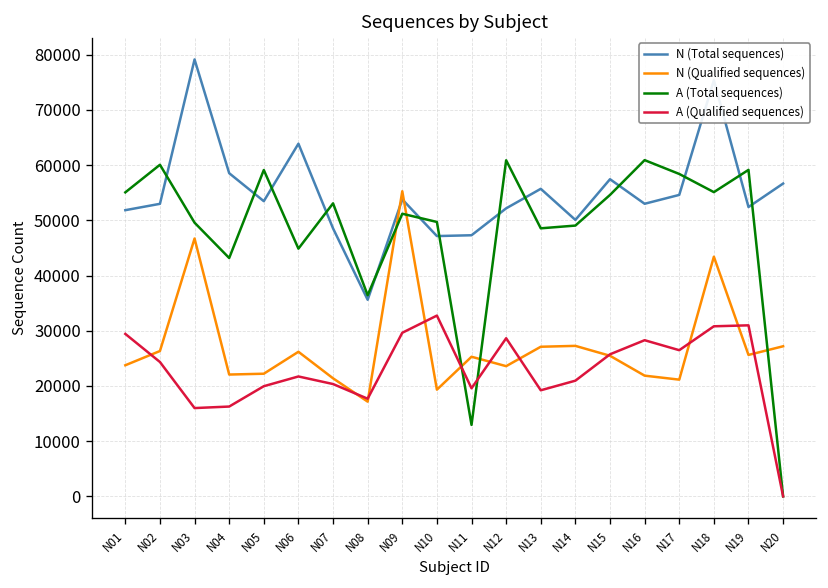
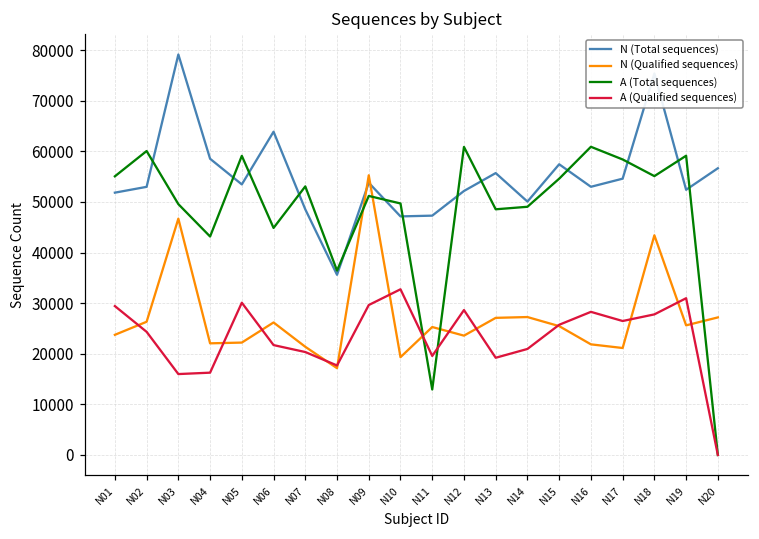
  {
    "N (Total sequences)": {
      "N01": 52000,
      "N02": 53000,
      "N03": 79000,
      "N04": 59000,
      "N05": 53000,
      "N06": 64000,
      "N07": 49000,
      "N08": 36000,
      "N09": 54000,
      "N10": 47000,
      "N11": 47000,
      "N12": 52000,
      "N13": 56000,
      "N14": 50000,
      "N15": 57000,
      "N16": 53000,
      "N17": 55000,
      "N19": 52000,
      "N20": 57000
    },
    "N (Qualified sequences)": {
      "N01": 24000,
      "N02": 26000,
      "N03": 47000,
      "N04": 22000,
      "N05": 22000,
      "N06": 26000,
      "N07": 21000,
      "N09": 55000,
      "N10": 19000,
      "N11": 25000,
      "N12": 24000,
      "N13": 27000,
      "N14": 27000,
      "N16": 22000,
      "N17": 21000,
      "N18": 43000,
      "N19": 26000,
      "N20": 27000
    },
    "A (Total sequences)": {
      "N01": 55000,
      "N02": 60000,
      "N03": 50000,
      "N04": 43000,
      "N05": 59000,
      "N06": 45000,
      "N07": 53000,
      "N08": 36000,
      "N09": 51000,
      "N10": 50000,
      "N11": 13000,
      "N12": 61000,
      "N13": 49000,
      "N14": 49000,
      "N15": 55000,
      "N16": 61000,
      "N17": 58000,
      "N18": 55000,
      "N19": 59000
    },
    "A (Qualified sequences)": {
      "N01": 29000,
      "N02": 24000,
      "N03": 16000,
      "N04": 16000,
-     "N05": 20000,
+     "N05": 30000,
      "N06": 22000,
      "N07": 20000,
      "N09": 30000,
      "N10": 33000,
      "N11": 20000,
      "N12": 29000,
      "N13": 19000,
      "N14": 21000,
      "N16": 28000,
      "N17": 26000,
-     "N18": 31000,
+     "N18": 28000,
      "N19": 31000
    }
  }
